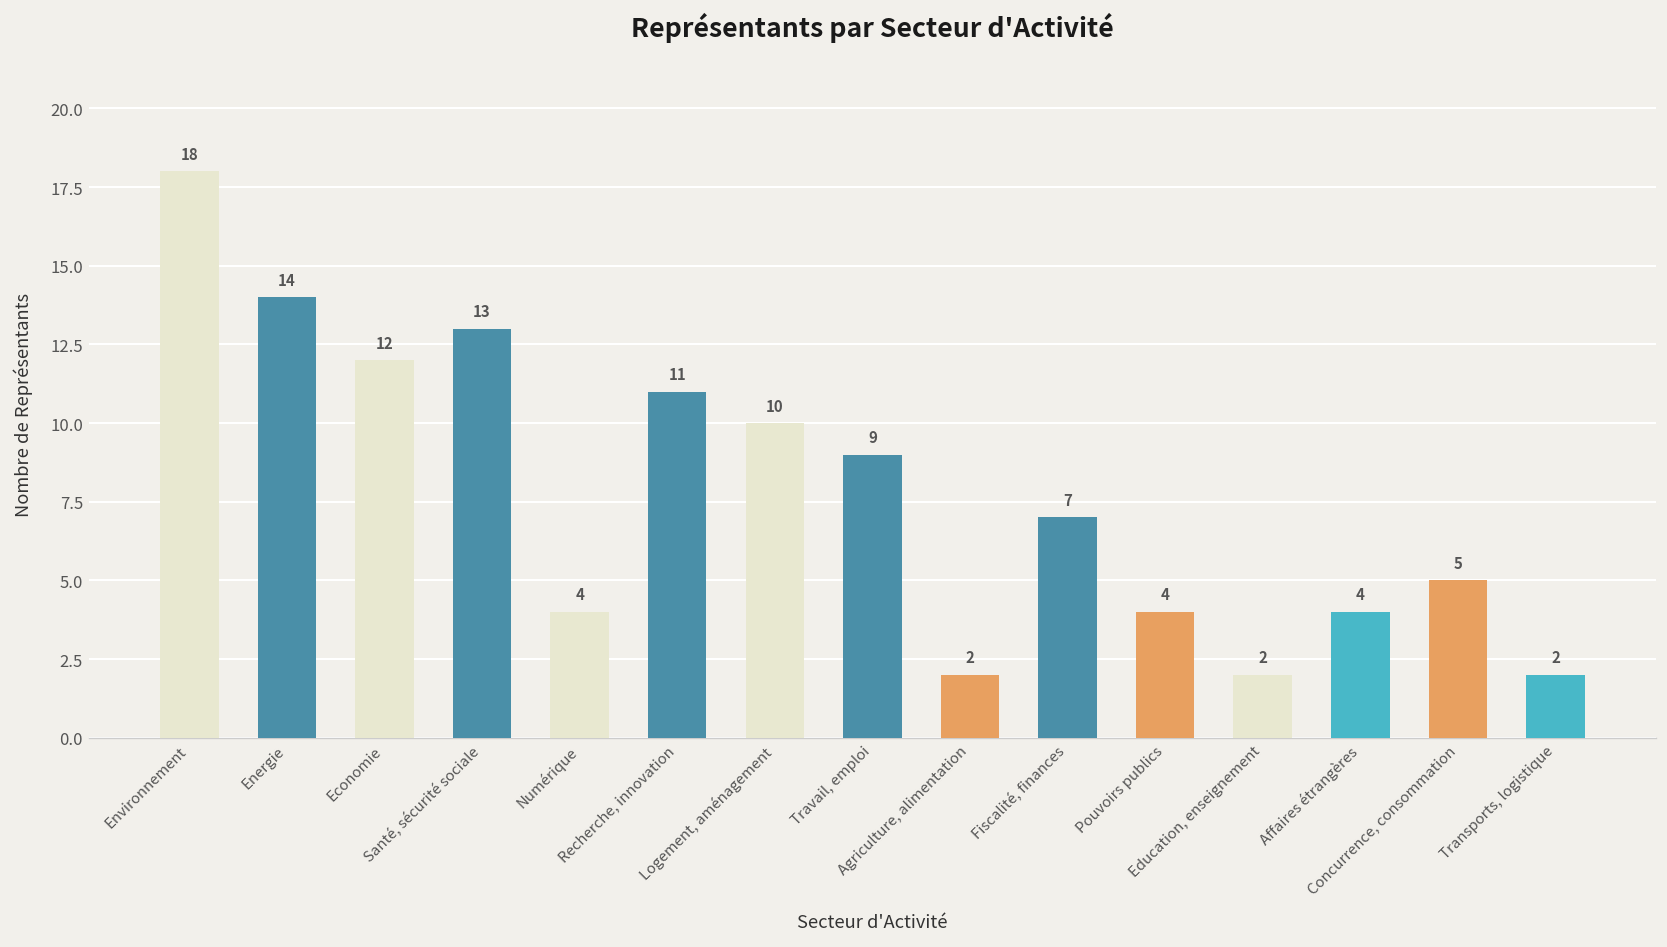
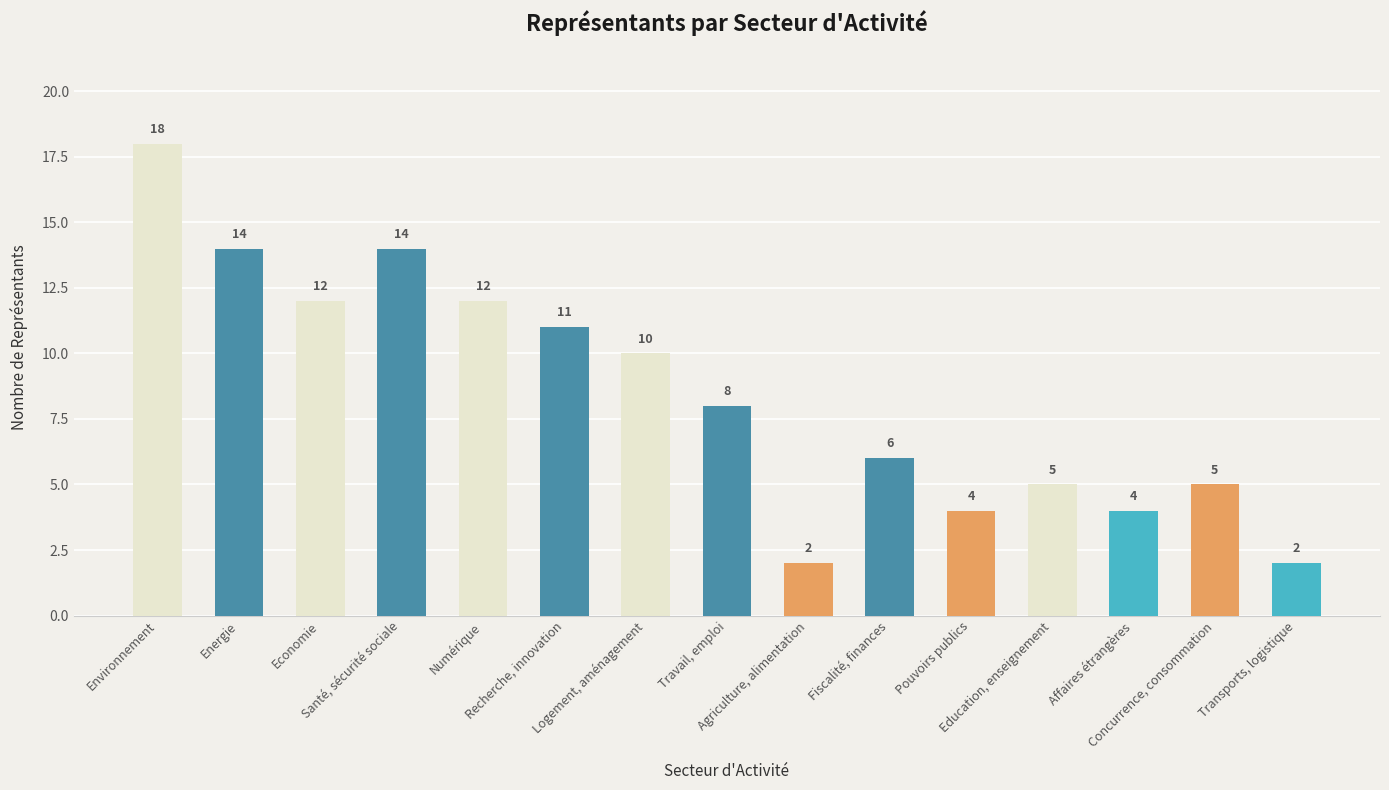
  {
    "Environnement": 18,
    "Energie": 14,
    "Economie": 12,
-   "Santé, sécurité sociale": 13,
-   "Numérique": 4,
+   "Santé, sécurité sociale": 14,
+   "Numérique": 12,
    "Recherche, innovation": 11,
    "Logement, aménagement": 10,
-   "Travail, emploi": 9,
+   "Travail, emploi": 8,
    "Agriculture, alimentation": 2,
-   "Fiscalité, finances": 7,
+   "Fiscalité, finances": 6,
    "Pouvoirs publics": 4,
-   "Education, enseignement": 2,
+   "Education, enseignement": 5,
    "Affaires étrangères": 4,
    "Concurrence, consommation": 5,
    "Transports, logistique": 2
  }
